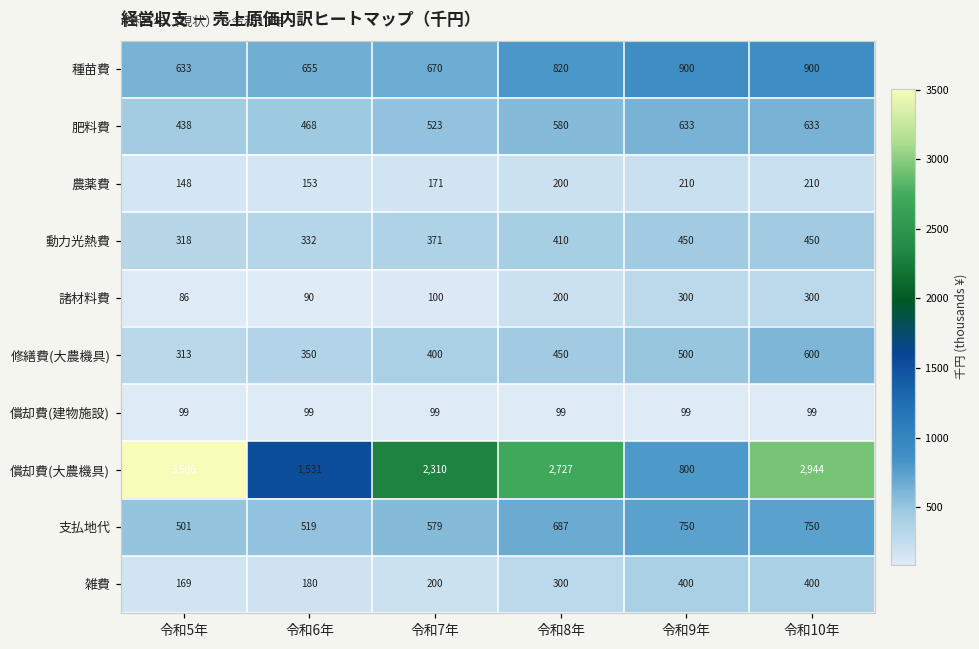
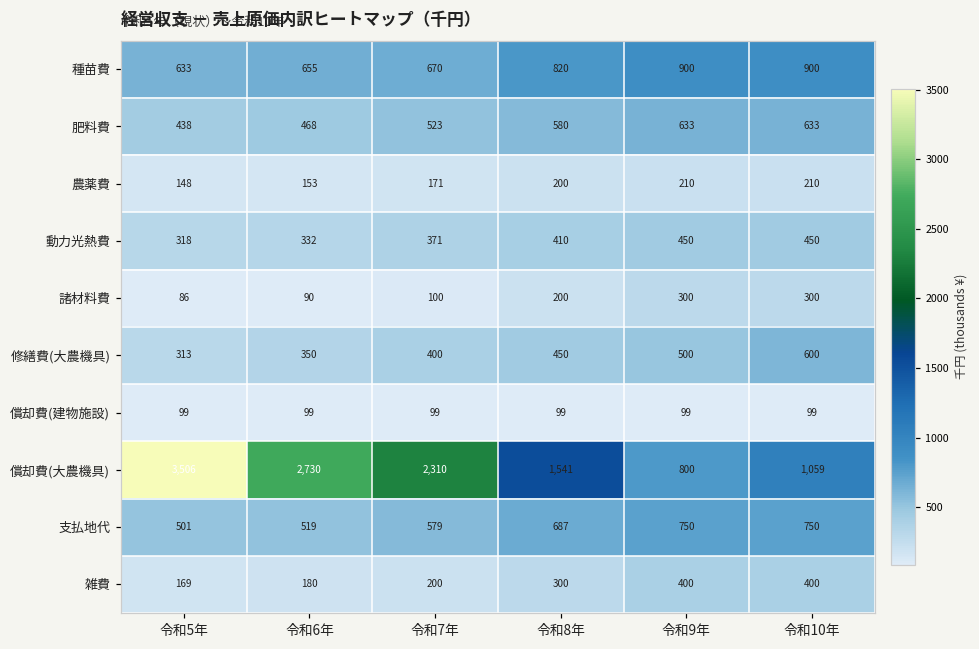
  {
    "種苗費": {
      "令和5年": "633",
      "令和6年": "655",
      "令和7年": "670",
      "令和8年": "820",
      "令和9年": "900",
      "令和10年": "900"
    },
    "肥料費": {
      "令和5年": "438",
      "令和6年": "468",
      "令和7年": "523",
      "令和8年": "580",
      "令和9年": "633",
      "令和10年": "633"
    },
    "農薬費": {
      "令和5年": "148",
      "令和6年": "153",
      "令和7年": "171",
      "令和8年": "200",
      "令和9年": "210",
      "令和10年": "210"
    },
    "動力光熱費": {
      "令和5年": "318",
      "令和6年": "332",
      "令和7年": "371",
      "令和8年": "410",
      "令和9年": "450",
      "令和10年": "450"
    },
    "諸材料費": {
      "令和5年": "86",
      "令和6年": "90",
      "令和7年": "100",
      "令和8年": "200",
      "令和9年": "300",
      "令和10年": "300"
    },
    "修繕費(大農機具)": {
      "令和5年": "313",
      "令和6年": "350",
      "令和7年": "400",
      "令和8年": "450",
      "令和9年": "500",
      "令和10年": "600"
    },
    "償却費(建物施設)": {
      "令和5年": "99",
      "令和6年": "99",
      "令和7年": "99",
      "令和8年": "99",
      "令和9年": "99",
      "令和10年": "99"
    },
    "償却費(大農機具)": {
      "令和5年": "3,506",
-     "令和6年": "1,531",
+     "令和6年": "2,730",
      "令和7年": "2,310",
-     "令和8年": "2,727",
+     "令和8年": "1,541",
      "令和9年": "800",
-     "令和10年": "2,944"
+     "令和10年": "1,059"
    },
    "支払地代": {
      "令和5年": "501",
      "令和6年": "519",
      "令和7年": "579",
      "令和8年": "687",
      "令和9年": "750",
      "令和10年": "750"
    },
    "雑費": {
      "令和5年": "169",
      "令和6年": "180",
      "令和7年": "200",
      "令和8年": "300",
      "令和9年": "400",
      "令和10年": "400"
    }
  }
